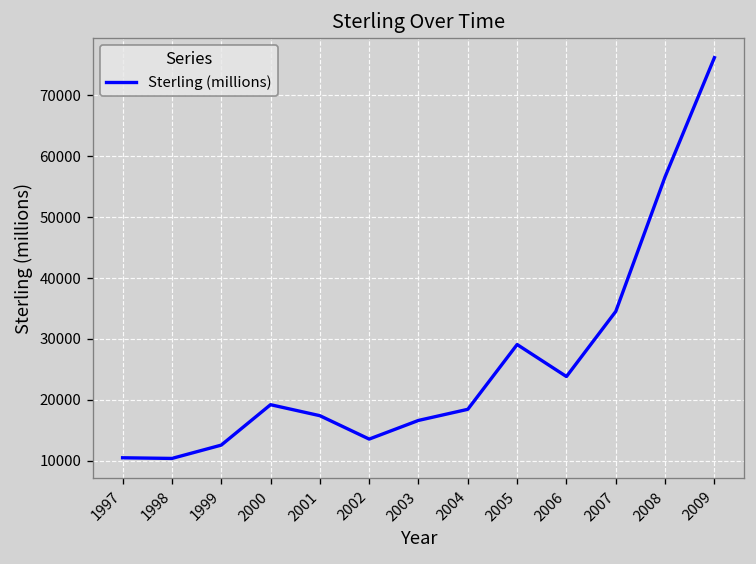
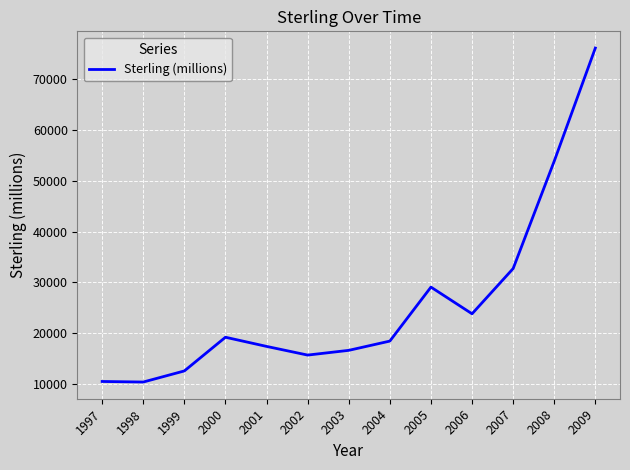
  {
    "1997": 10000,
    "1998": 10000,
    "1999": 13000,
    "2000": 19000,
    "2001": 17000,
-   "2002": 14000,
+   "2002": 16000,
    "2003": 17000,
    "2004": 18000,
    "2005": 29000,
    "2006": 24000,
-   "2007": 35000,
-   "2008": 57000,
+   "2007": 33000,
+   "2008": 54000,
    "2009": 76000
  }
